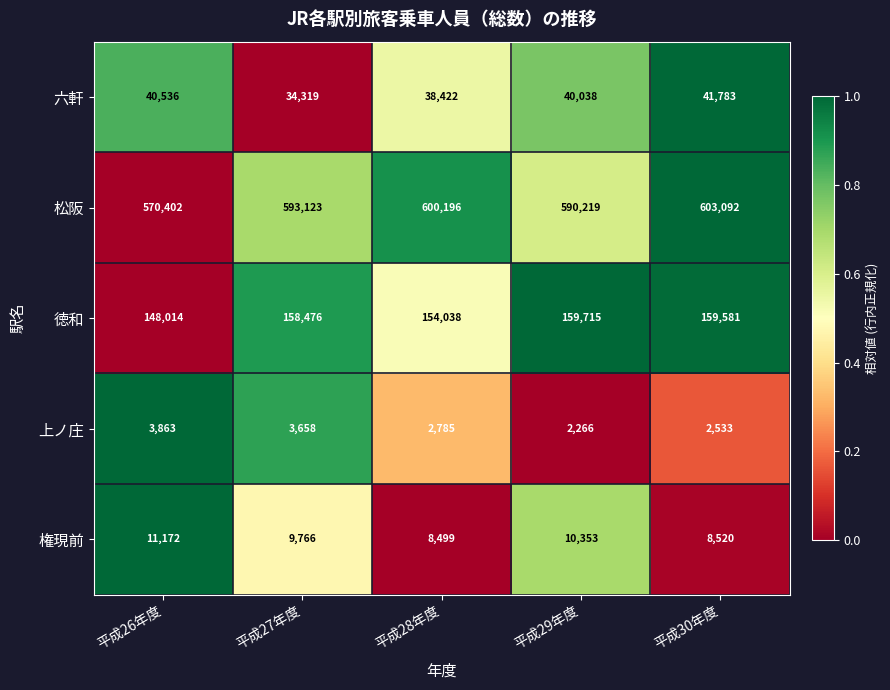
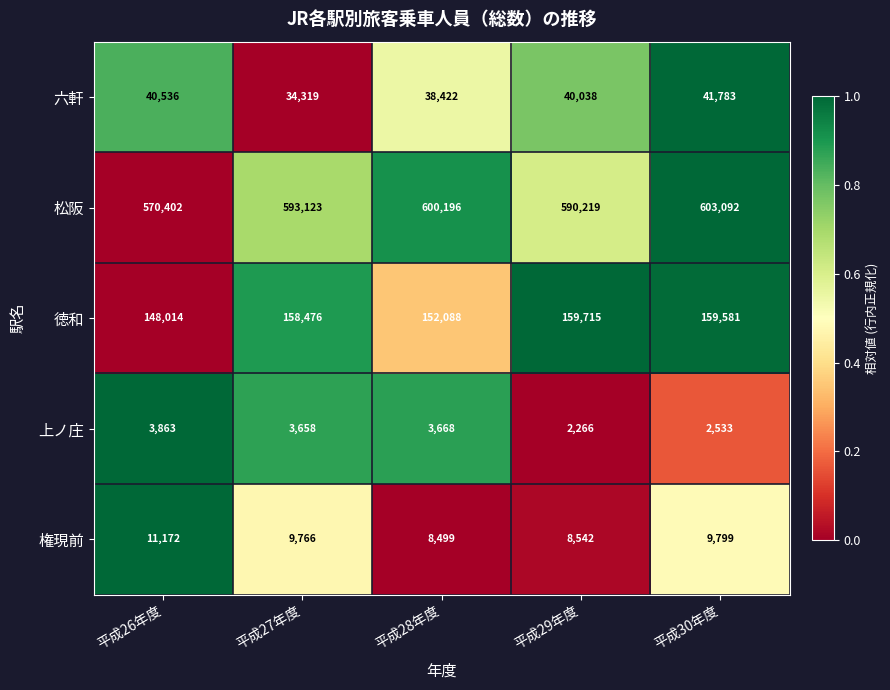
  {
    "六軒": {
      "平成26年度": "40,536",
      "平成27年度": "34,319",
      "平成28年度": "38,422",
      "平成29年度": "40,038",
      "平成30年度": "41,783"
    },
    "松阪": {
      "平成26年度": "570,402",
      "平成27年度": "593,123",
      "平成28年度": "600,196",
      "平成29年度": "590,219",
      "平成30年度": "603,092"
    },
    "徳和": {
      "平成26年度": "148,014",
      "平成27年度": "158,476",
-     "平成28年度": "154,038",
+     "平成28年度": "152,088",
      "平成29年度": "159,715",
      "平成30年度": "159,581"
    },
    "上ノ庄": {
      "平成26年度": "3,863",
      "平成27年度": "3,658",
-     "平成28年度": "2,785",
+     "平成28年度": "3,668",
      "平成29年度": "2,266",
      "平成30年度": "2,533"
    },
    "権現前": {
      "平成26年度": "11,172",
      "平成27年度": "9,766",
      "平成28年度": "8,499",
-     "平成29年度": "10,353",
-     "平成30年度": "8,520"
+     "平成29年度": "8,542",
+     "平成30年度": "9,799"
    }
  }
